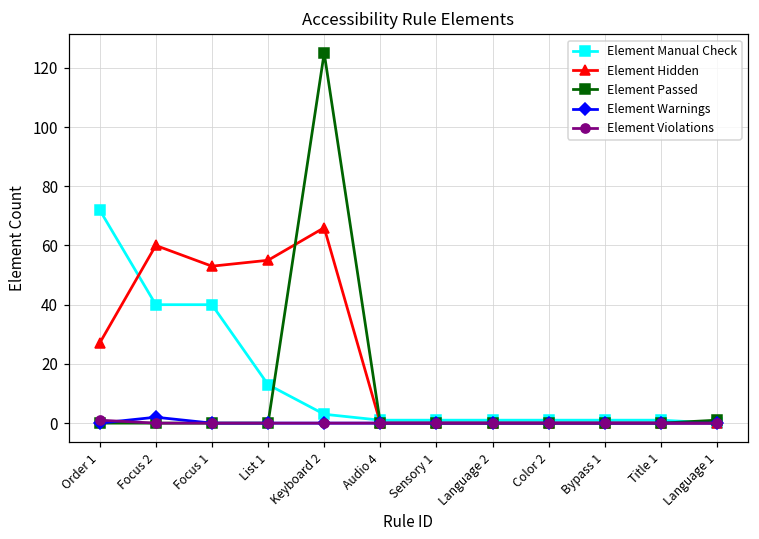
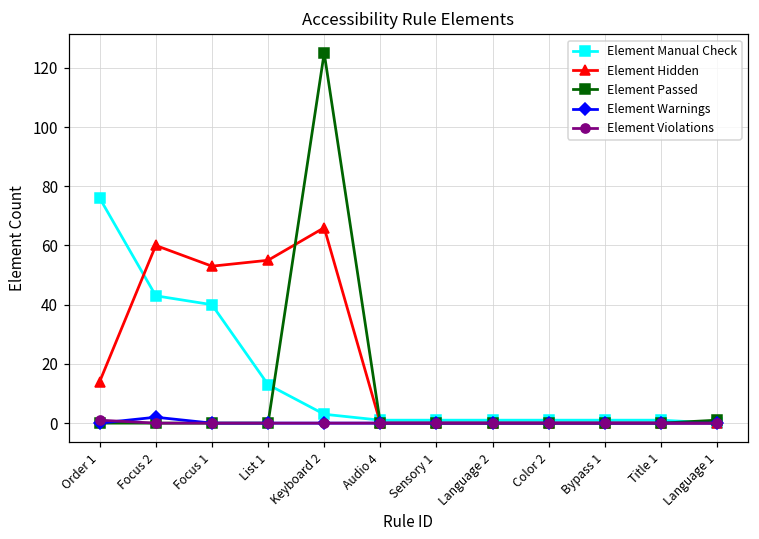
  {
    "Element Manual Check": {
-     "Order 1": 72,
-     "Focus 2": 40,
+     "Order 1": 76,
+     "Focus 2": 43,
      "Focus 1": 40,
      "List 1": 13,
      "Keyboard 2": 3,
      "Audio 4": 1,
      "Sensory 1": 1,
      "Language 2": 1,
      "Color 2": 1,
      "Bypass 1": 1,
      "Title 1": 1
    },
    "Element Hidden": {
-     "Order 1": 27,
+     "Order 1": 14,
      "Focus 2": 60,
      "Focus 1": 53,
      "List 1": 55,
      "Keyboard 2": 66
    },
    "Element Passed": {
      "Keyboard 2": 125,
      "Language 1": 1
    },
    "Element Warnings": {
      "Focus 2": 2
    },
    "Element Violations": {
      "Order 1": 1
    }
  }
